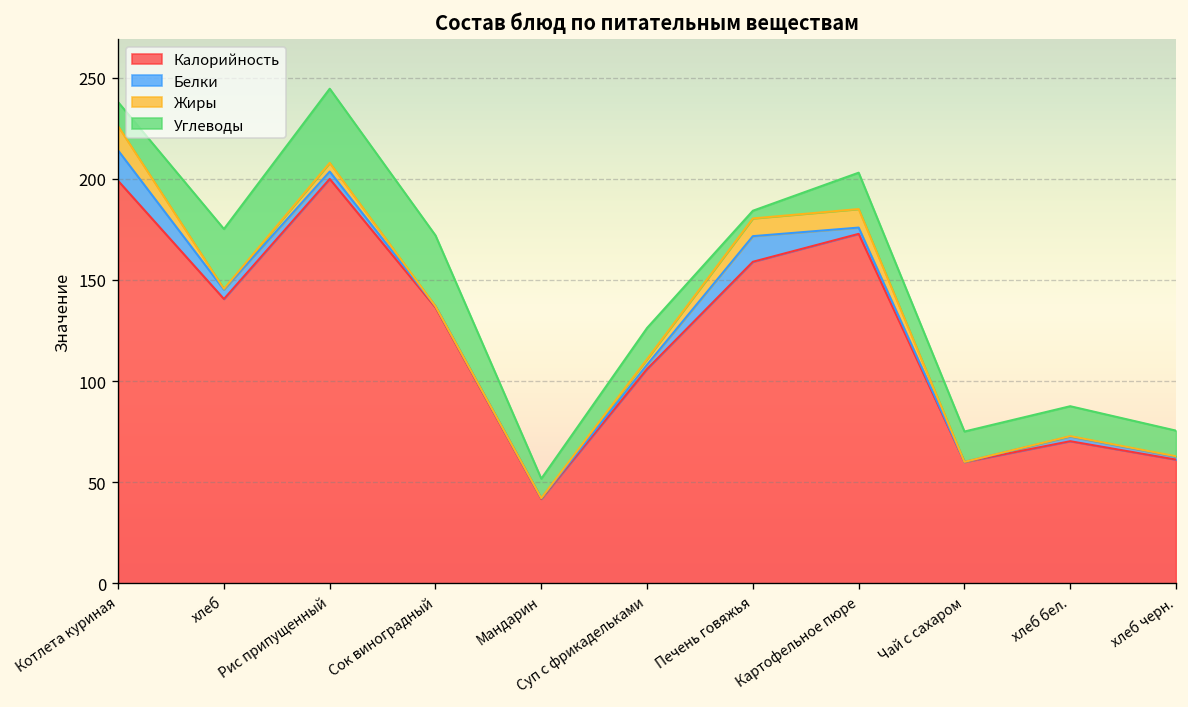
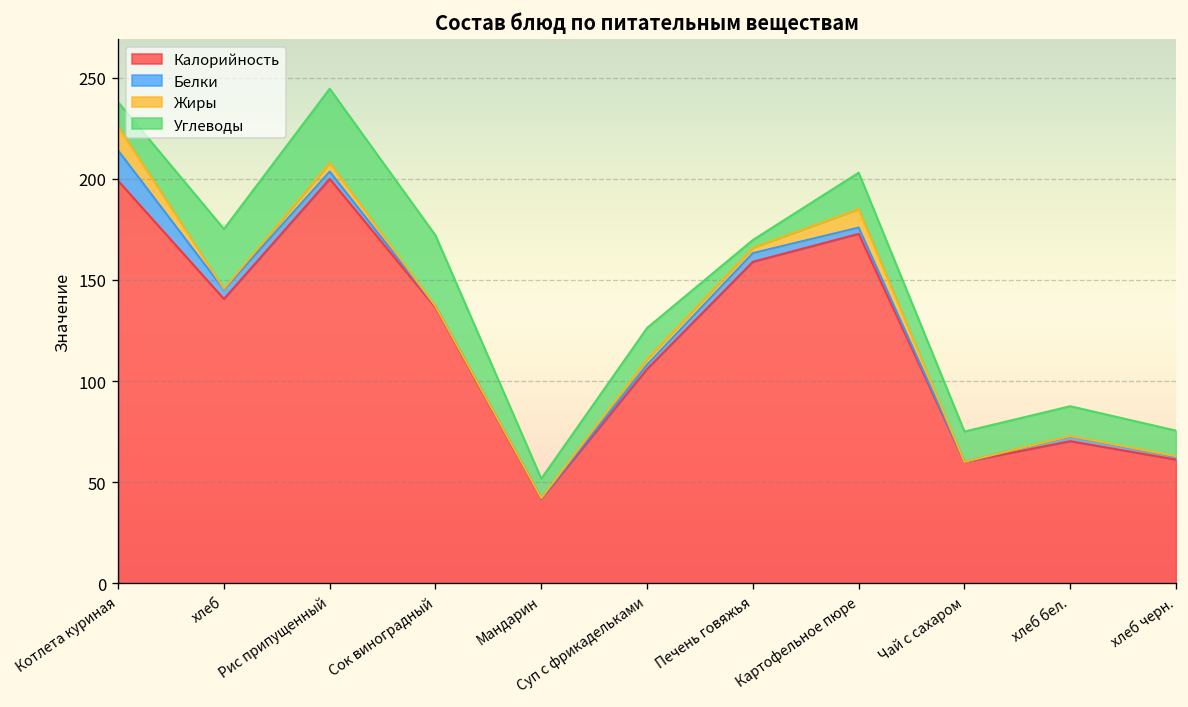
  {
    "Калорийность": {
      "Котлета куриная": 199,
      "хлеб": 141,
      "Рис припущенный": 200,
      "Суп с фрикадельками": 106,
      "Печень говяжья": 159,
      "Картофельное пюре": 173,
      "хлеб бел.": 70
    },
    "Белки": {
      "Котлета куриная": 15,
      "Рис припущенный": 4,
      "Суп с фрикадельками": 2,
-     "Печень говяжья": 13,
+     "Печень говяжья": 4,
      "Картофельное пюре": 3
    },
    "Жиры": {
      "Котлета куриная": 12,
      "Рис припущенный": 4,
      "Суп с фрикадельками": 3,
-     "Печень говяжья": 9,
+     "Печень говяжья": 3,
      "Картофельное пюре": 9
    },
    "Углеводы": {
      "Котлета куриная": 12,
      "хлеб": 30,
      "Рис припущенный": 37,
      "Сок виноградный": 35,
      "Мандарин": 10,
      "Суп с фрикадельками": 15,
      "Печень говяжья": 4,
      "Картофельное пюре": 18,
      "Чай с сахаром": 15,
      "хлеб бел.": 15,
      "хлеб черн.": 13
    }
  }
